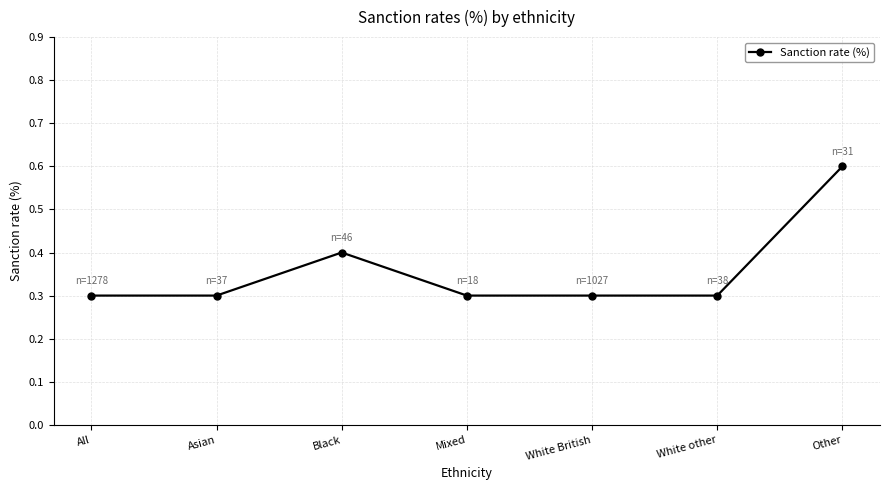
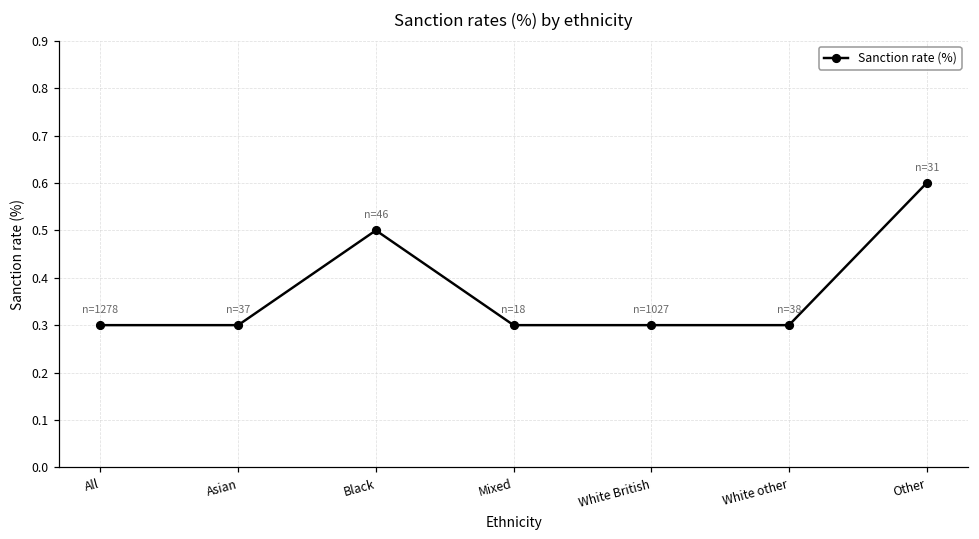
  {
-   "Black": 0.4
+   "Black": 0.5
  }
